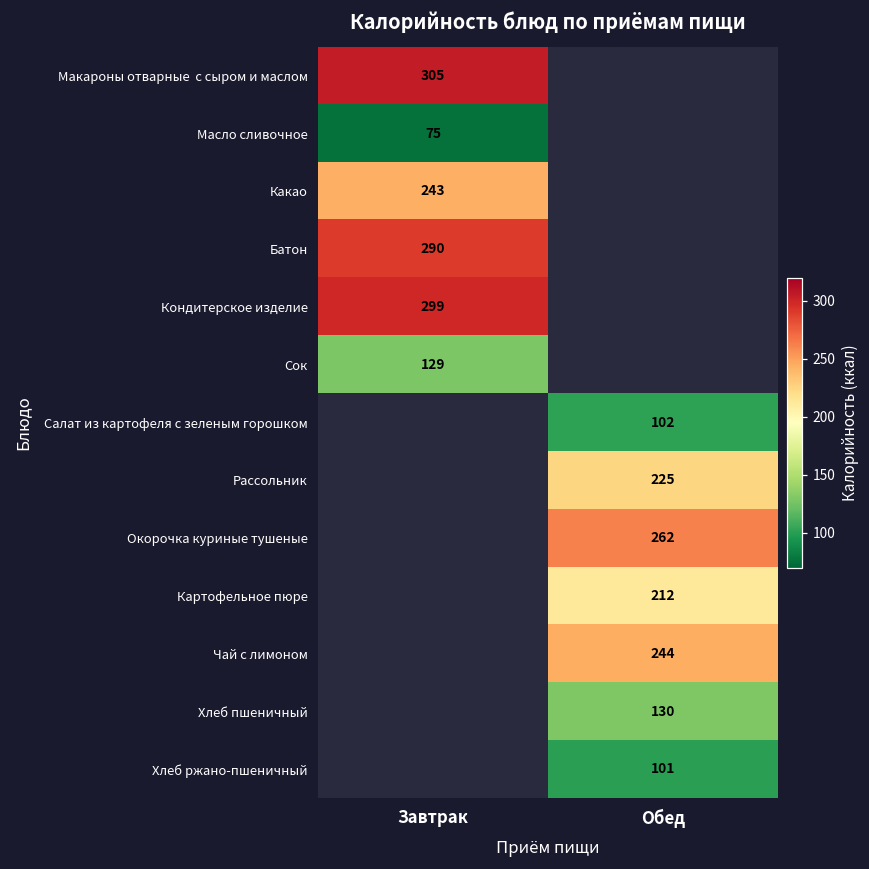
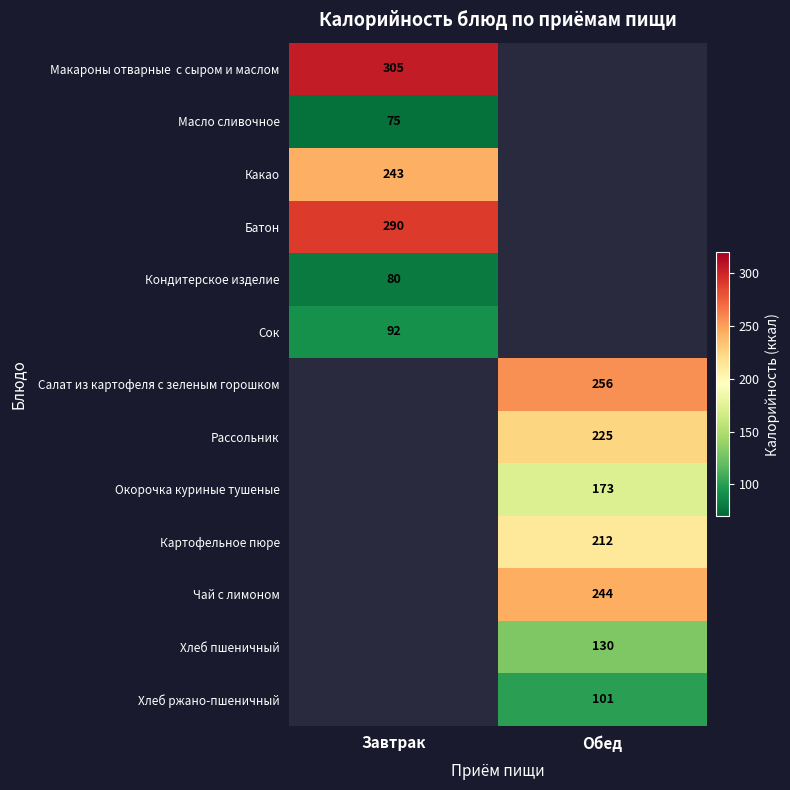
  {
    "Макароны отварные с сыром и маслом": {
      "Завтрак": 305
    },
    "Масло сливочное": {
      "Завтрак": 75
    },
    "Какао": {
      "Завтрак": 243
    },
    "Батон": {
      "Завтрак": 290
    },
    "Кондитерское изделие": {
-     "Завтрак": 299
+     "Завтрак": 80
    },
    "Сок": {
-     "Завтрак": 129
+     "Завтрак": 92
    },
    "Салат из картофеля с зеленым горошком": {
-     "Обед": 102
+     "Обед": 256
    },
    "Рассольник": {
      "Обед": 225
    },
    "Окорочка куриные тушеные": {
-     "Обед": 262
+     "Обед": 173
    },
    "Картофельное пюре": {
      "Обед": 212
    },
    "Чай с лимоном": {
      "Обед": 244
    },
    "Хлеб пшеничный": {
      "Обед": 130
    },
    "Хлеб ржано-пшеничный": {
      "Обед": 101
    }
  }
